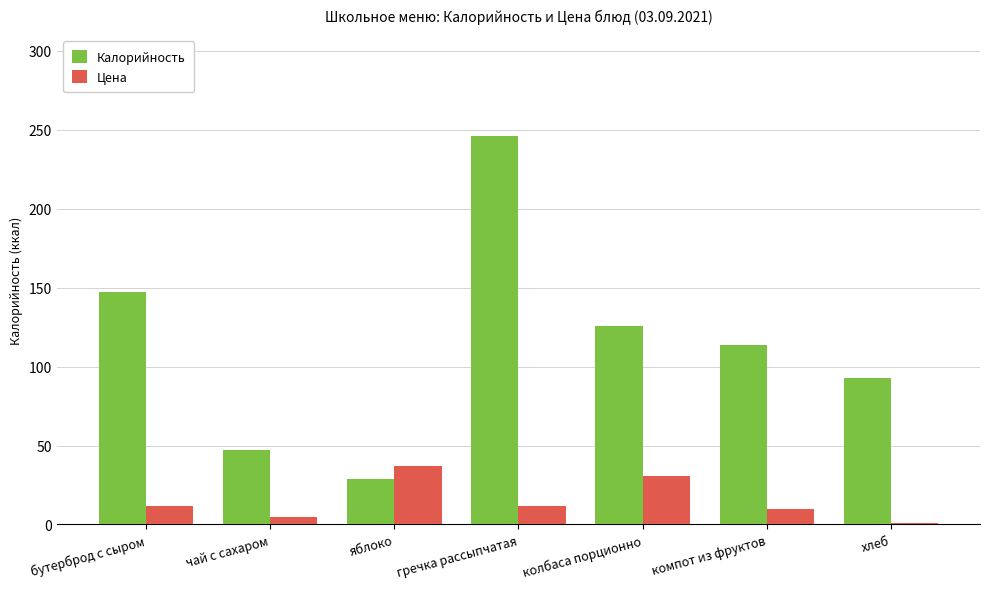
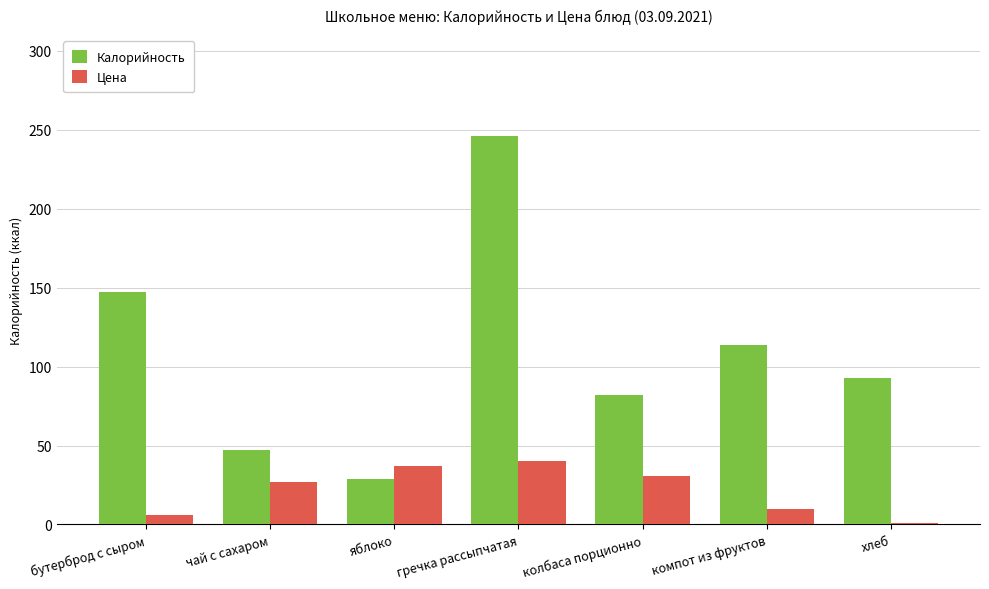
  {
    "Калорийность": {
      "бутерброд с сыром": 147,
      "чай с сахаром": 47,
      "яблоко": 29,
      "гречка рассыпчатая": 246,
-     "колбаса порционно": 126,
+     "колбаса порционно": 82,
      "компот из фруктов": 114,
      "хлеб": 93
    },
    "Цена": {
-     "бутерброд с сыром": 12,
-     "чай с сахаром": 5,
+     "бутерброд с сыром": 6,
+     "чай с сахаром": 27,
      "яблоко": 37,
-     "гречка рассыпчатая": 12,
+     "гречка рассыпчатая": 40,
      "колбаса порционно": 31,
      "компот из фруктов": 10
    }
  }
